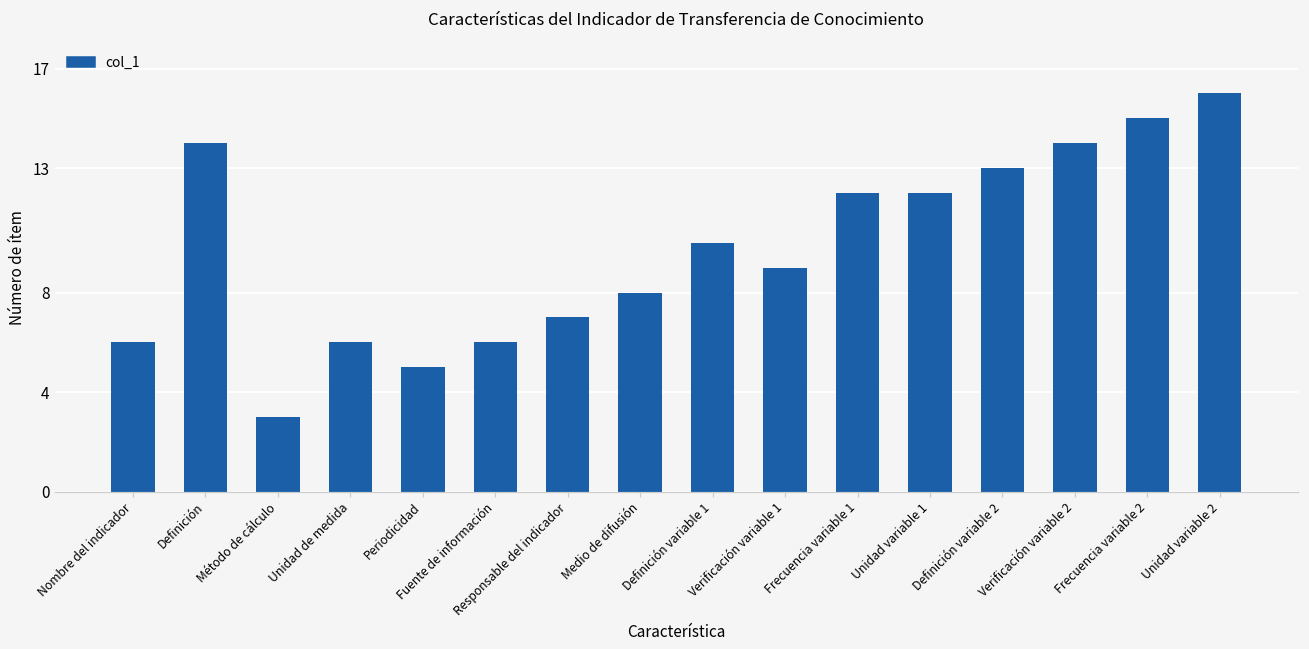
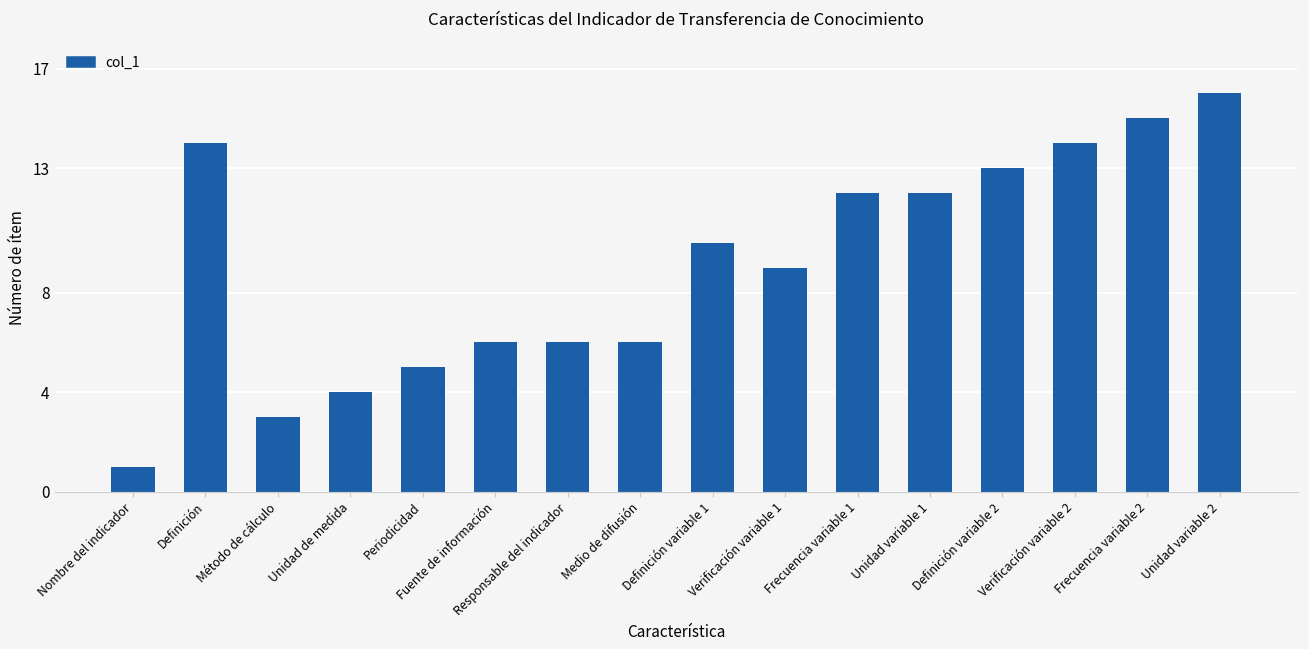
  {
-   "Nombre del indicador": 6,
+   "Nombre del indicador": 1,
    "Definición": 14,
    "Método de cálculo": 3,
-   "Unidad de medida": 6,
+   "Unidad de medida": 4,
    "Periodicidad": 5,
    "Fuente de información": 6,
-   "Responsable del indicador": 7,
-   "Medio de difusión": 8,
+   "Responsable del indicador": 6,
+   "Medio de difusión": 6,
    "Definición variable 1": 10,
    "Verificación variable 1": 9,
    "Frecuencia variable 1": 12,
    "Unidad variable 1": 12,
    "Definición variable 2": 13,
    "Verificación variable 2": 14,
    "Frecuencia variable 2": 15,
    "Unidad variable 2": 16
  }
